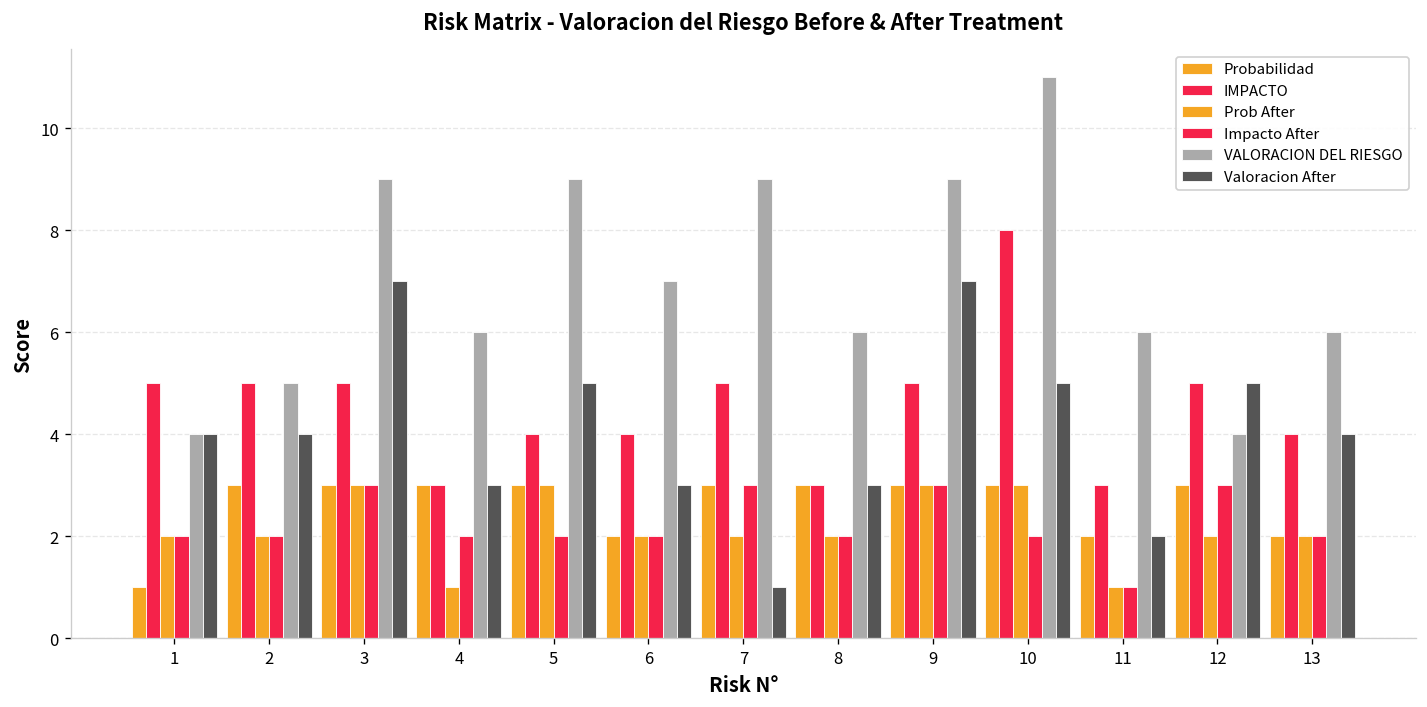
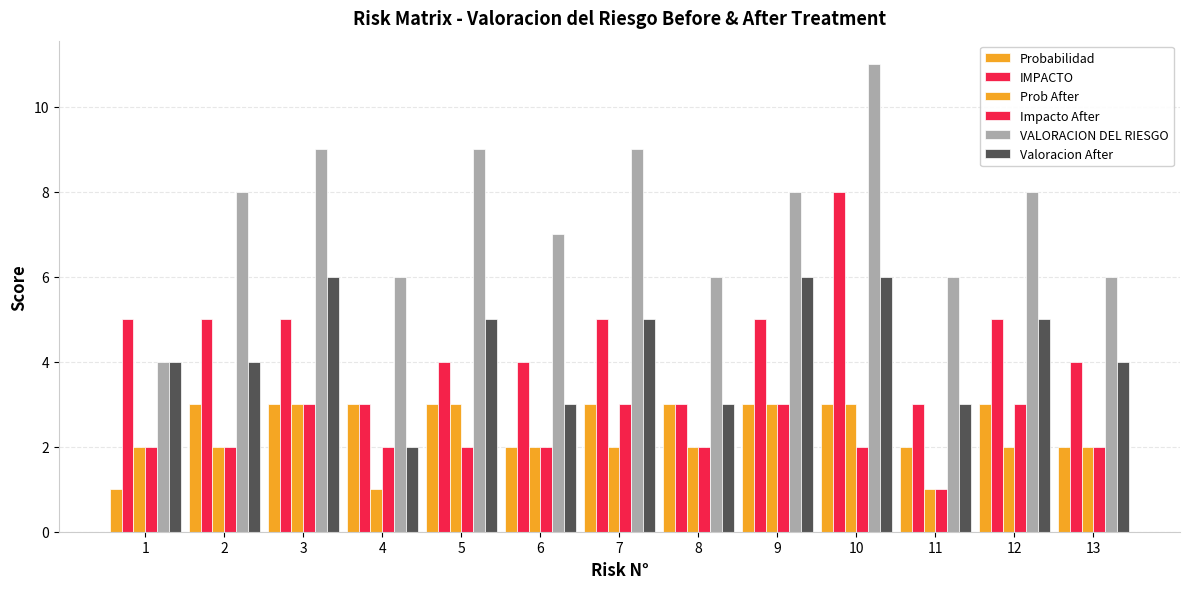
  {
    "VALORACION DEL RIESGO": {
      "1": 4,
-     "2": 5,
+     "2": 8,
      "3": 9,
      "4": 6,
      "5": 9,
      "6": 7,
      "7": 9,
      "8": 6,
-     "9": 9,
+     "9": 8,
      "10": 11,
      "11": 6,
-     "12": 4,
+     "12": 8,
      "13": 6
    },
    "Valoracion After": {
      "1": 4,
      "2": 4,
-     "3": 7,
-     "4": 3,
+     "3": 6,
+     "4": 2,
      "5": 5,
      "6": 3,
-     "7": 1,
+     "7": 5,
      "8": 3,
-     "9": 7,
-     "10": 5,
-     "11": 2,
+     "9": 6,
+     "10": 6,
+     "11": 3,
      "12": 5,
      "13": 4
    }
  }
